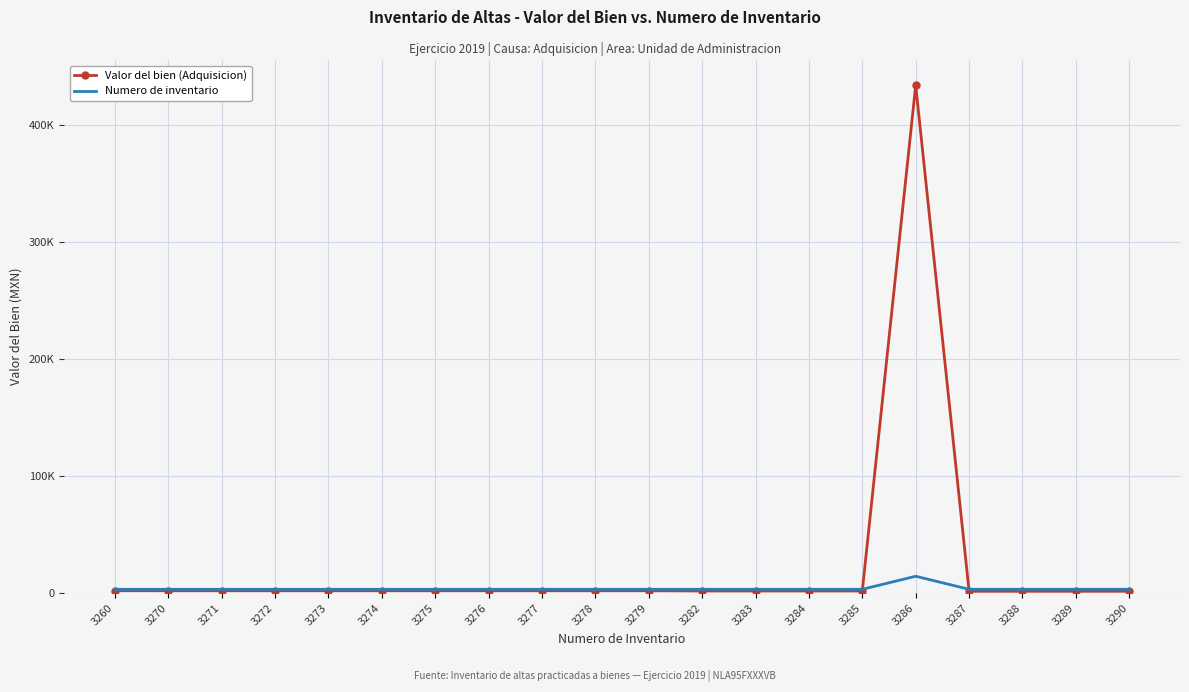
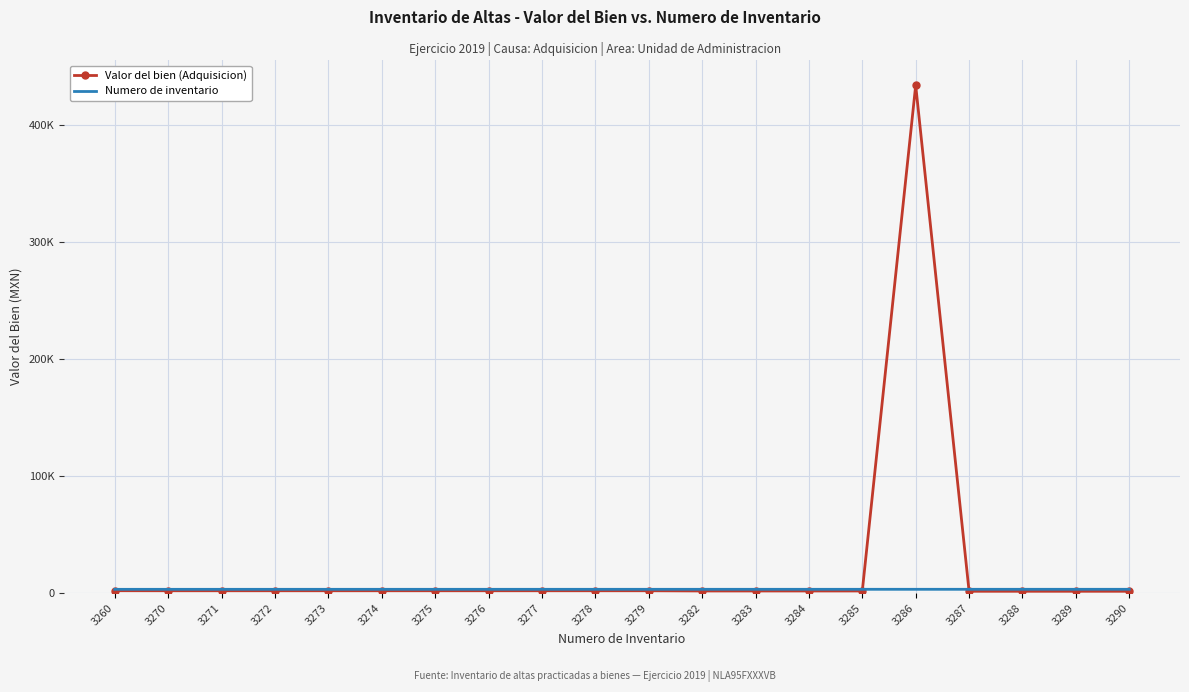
  {
    "Valor del bien (Adquisicion)": {
      "3286": 434000
    },
    "Numero de inventario": {
-     "3286": 14000
+     "3286": 3000
    }
  }
